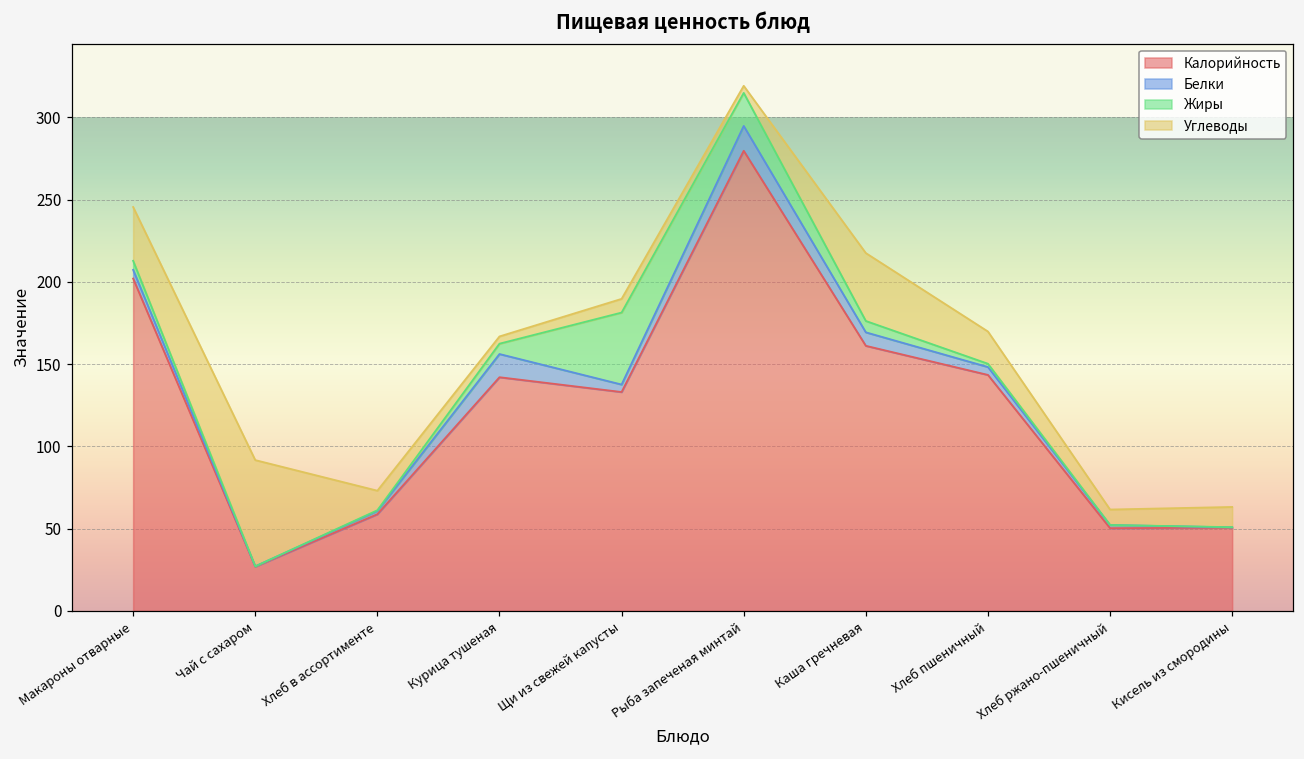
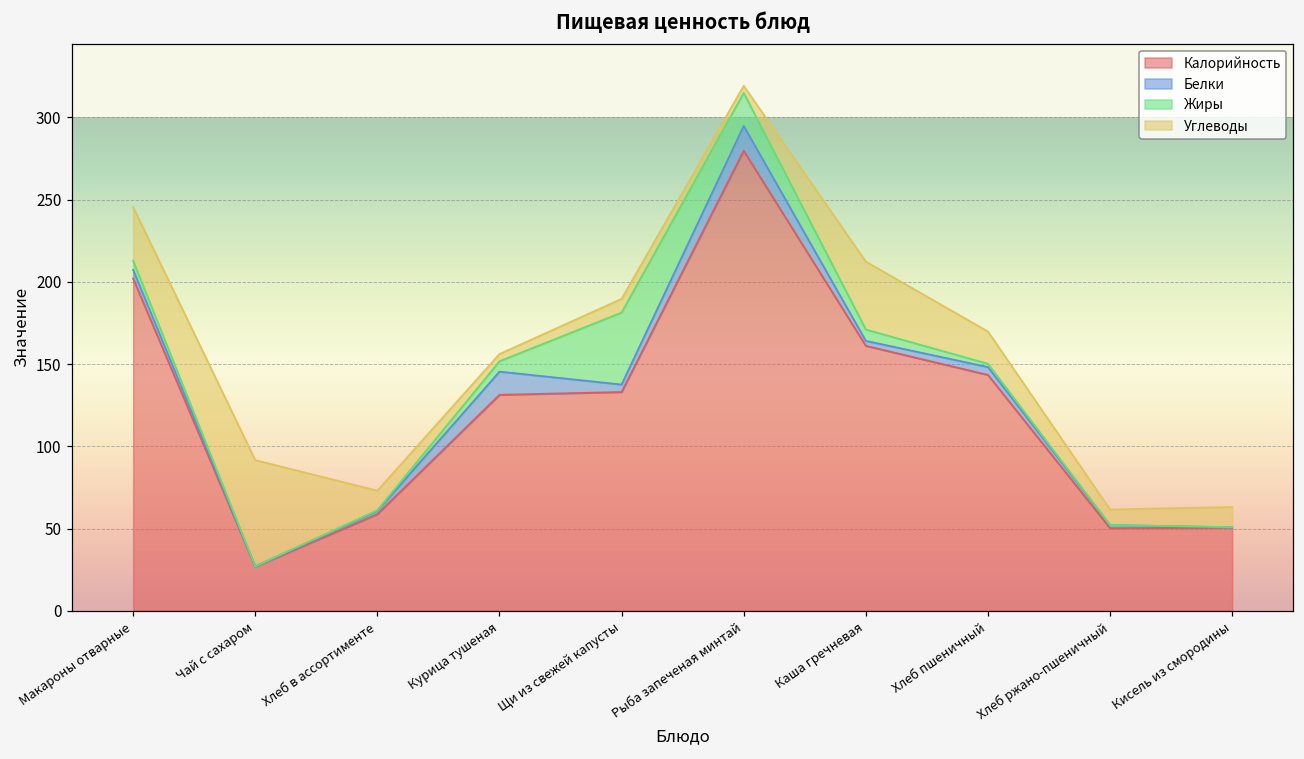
  {
    "Калорийность": {
      "Макароны отварные": 202,
      "Хлеб в ассортименте": 59,
-     "Курица тушеная": 142,
+     "Курица тушеная": 131,
      "Щи из свежей капусты": 133,
      "Рыба запеченая минтай": 280,
      "Каша гречневая": 161,
      "Хлеб пшеничный": 143,
      "Хлеб ржано-пшеничный": 50
    },
    "Белки": {
      "Макароны отварные": 5,
      "Курица тушеная": 14,
      "Щи из свежей капусты": 5,
      "Рыба запеченая минтай": 15,
-     "Каша гречневая": 8,
+     "Каша гречневая": 3,
      "Хлеб пшеничный": 5
    },
    "Жиры": {
      "Макароны отварные": 6,
      "Курица тушеная": 6,
      "Щи из свежей капусты": 44,
      "Рыба запеченая минтай": 20,
      "Каша гречневая": 7,
      "Хлеб пшеничный": 2
    },
    "Углеводы": {
      "Макароны отварные": 33,
      "Чай с сахаром": 65,
      "Хлеб в ассортименте": 12,
      "Курица тушеная": 4,
      "Щи из свежей капусты": 8,
      "Рыба запеченая минтай": 4,
      "Каша гречневая": 41,
      "Хлеб пшеничный": 20,
      "Хлеб ржано-пшеничный": 9,
      "Кисель из смородины": 12
    }
  }
